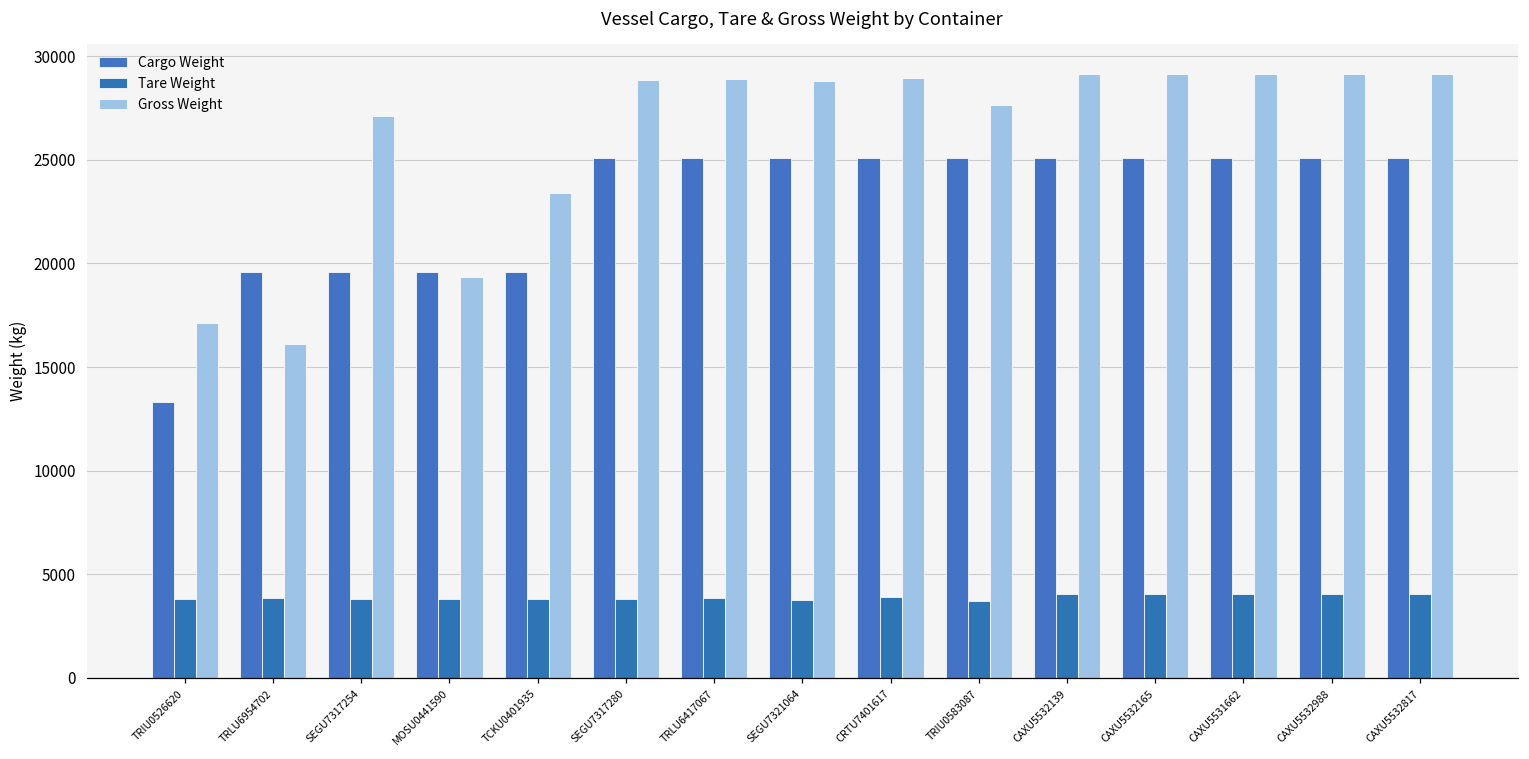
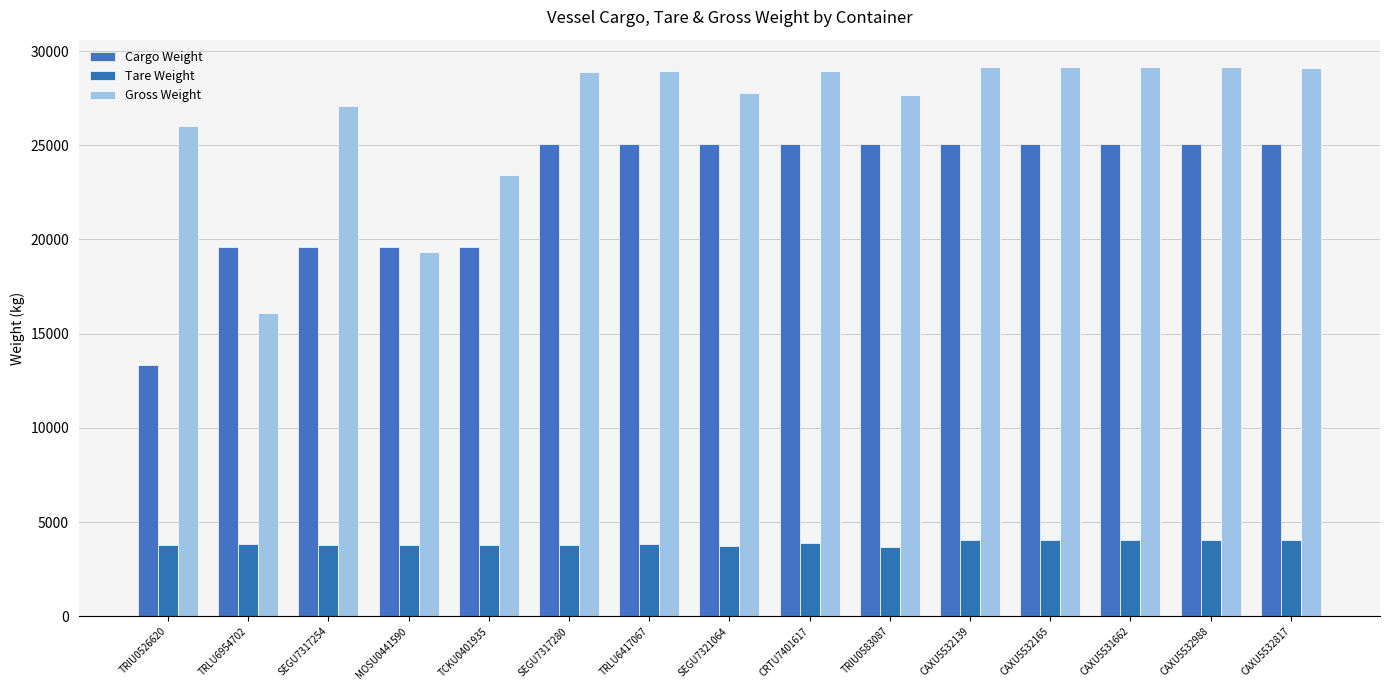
  {
    "Gross Weight": {
-     "TRIU0526620": 17100,
+     "TRIU0526620": 26000,
      "TRLU6954702": 16100,
      "SEGU7317254": 27100,
      "MOSU0441590": 19400,
      "TCKU0401935": 23400,
      "SEGU7317280": 28900,
      "TRLU6417067": 28900,
-     "SEGU7321064": 28800,
+     "SEGU7321064": 27800,
      "CRTU7401617": 28900,
      "TRIU0583087": 27700,
      "CAXU5532139": 29100,
      "CAXU5532165": 29100,
      "CAXU5531662": 29100,
      "CAXU5532988": 29100,
      "CAXU5532817": 29100
    }
  }
